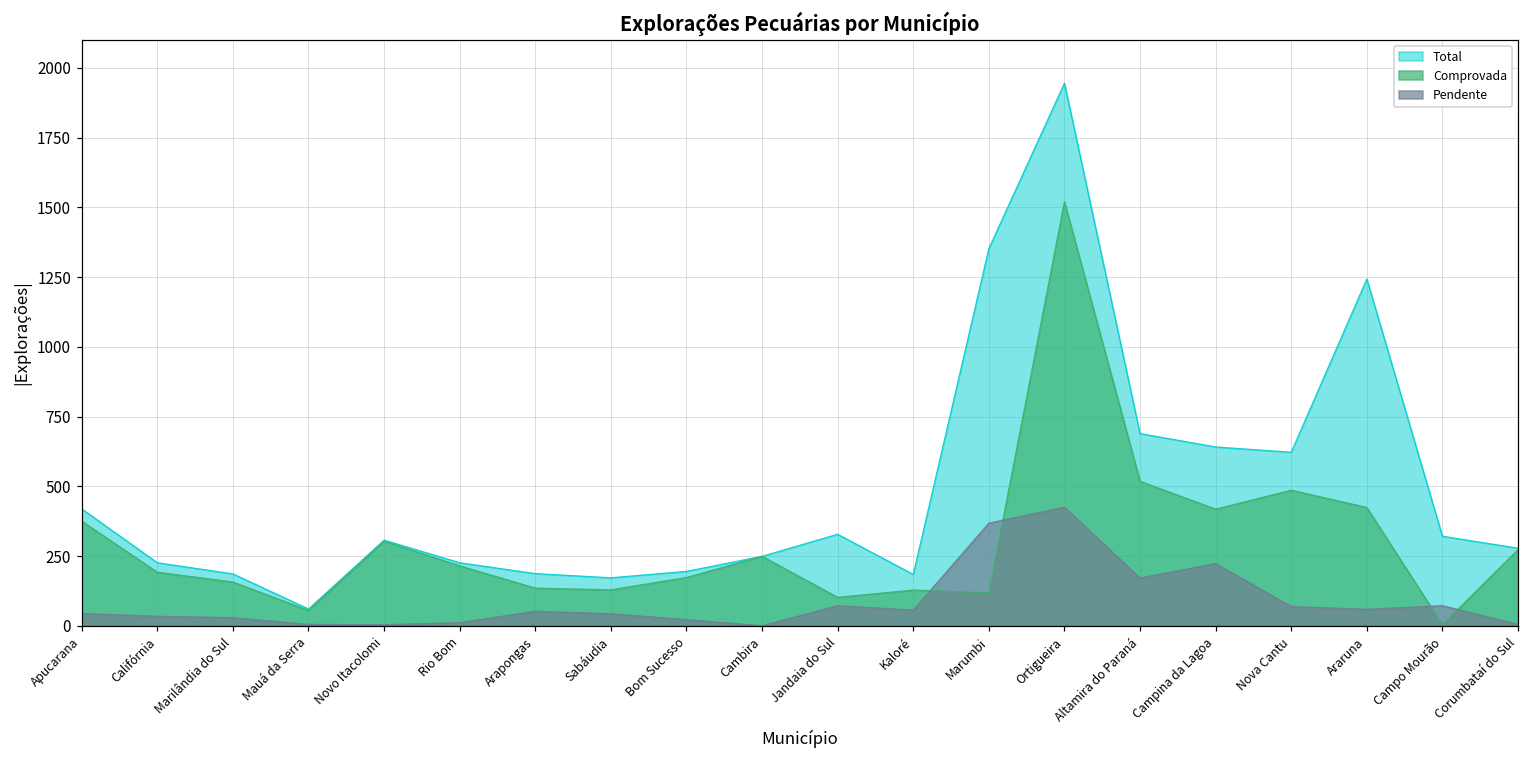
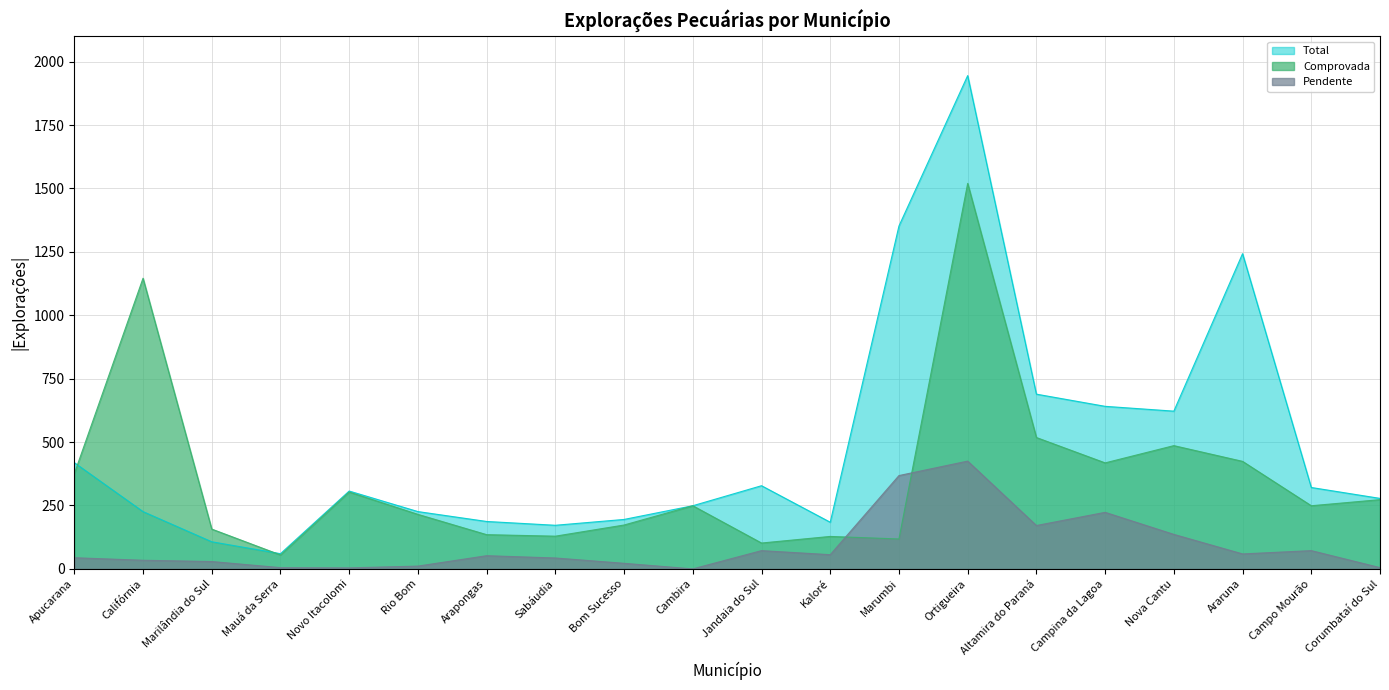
  {
    "Total": {
      "Apucarana": 420,
      "Califórnia": 230,
-     "Marilândia do Sul": 190,
+     "Marilândia do Sul": 110,
      "Rio Bom": 230,
      "Arapongas": 190,
      "Sabáudia": 170,
      "Bom Sucesso": 200,
      "Jandaia do Sul": 330,
      "Kaloré": 180,
      "Marumbi": 1350,
      "Ortigueira": 1950,
      "Altamira do Paraná": 690,
      "Campina da Lagoa": 640,
      "Nova Cantu": 620,
      "Araruna": 1240,
      "Campo Mourão": 320
    },
    "Comprovada": {
      "Apucarana": 380,
-     "Califórnia": 190,
+     "Califórnia": 1150,
      "Marilândia do Sul": 160,
      "Rio Bom": 220,
      "Arapongas": 140,
      "Sabáudia": 130,
      "Bom Sucesso": 170,
      "Jandaia do Sul": 100,
      "Kaloré": 130,
      "Marumbi": 120,
      "Ortigueira": 1520,
      "Altamira do Paraná": 520,
      "Campina da Lagoa": 420,
      "Nova Cantu": 490,
      "Araruna": 420,
-     "Campo Mourão": 0
+     "Campo Mourão": 250
    },
    "Pendente": {
      "Apucarana": 40,
      "Califórnia": 30,
      "Marilândia do Sul": 30,
      "Mauá da Serra": 10,
      "Novo Itacolomi": 0,
      "Rio Bom": 10,
      "Arapongas": 50,
      "Sabáudia": 40,
      "Bom Sucesso": 20,
      "Cambira": 0,
      "Jandaia do Sul": 70,
      "Kaloré": 60,
      "Marumbi": 370,
      "Ortigueira": 430,
      "Altamira do Paraná": 170,
      "Campina da Lagoa": 220,
-     "Nova Cantu": 70,
+     "Nova Cantu": 140,
      "Araruna": 60,
      "Campo Mourão": 70,
      "Corumbataí do Sul": 10
    }
  }
